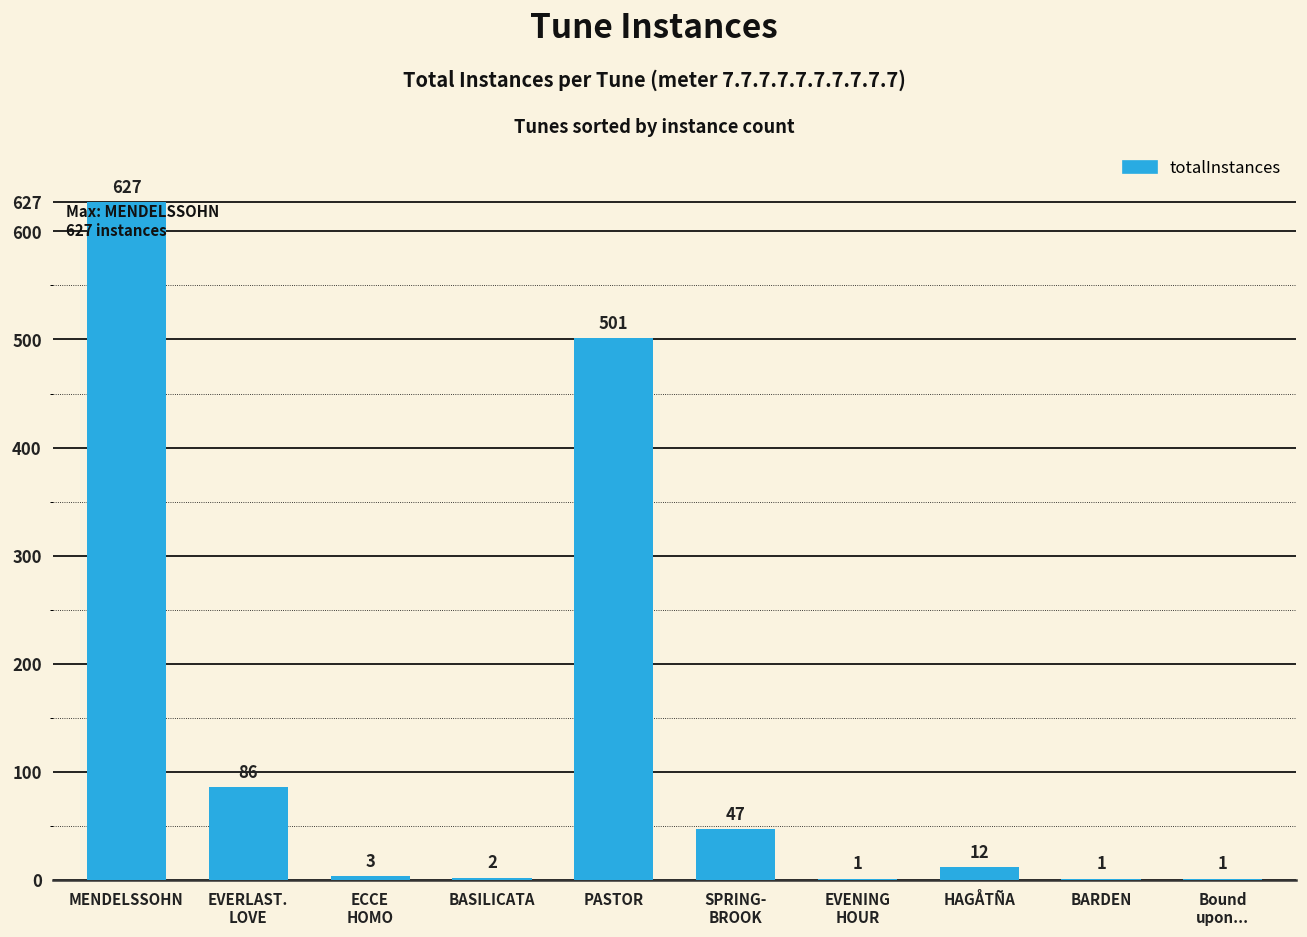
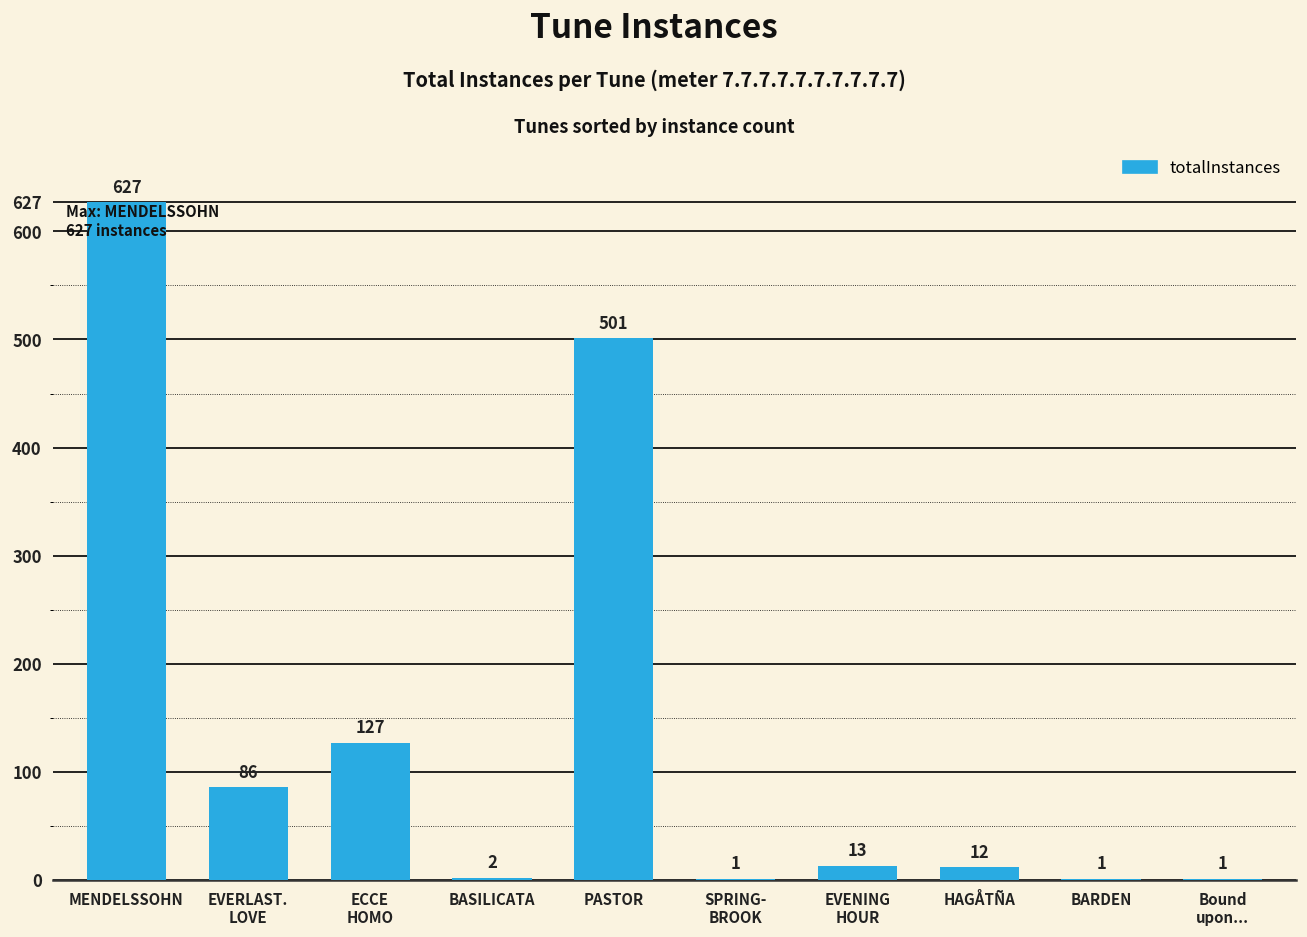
  {
    "MENDELSSOHN": 627,
    "EVERLAST. LOVE": 86,
-   "ECCE HOMO": 3,
+   "ECCE HOMO": 127,
    "BASILICATA": 2,
    "PASTOR": 501,
-   "SPRING- BROOK": 47,
-   "EVENING HOUR": 1,
+   "SPRING- BROOK": 1,
+   "EVENING HOUR": 13,
    "HAGÅTÑA": 12,
    "BARDEN": 1,
    "Bound upon...": 1
  }
